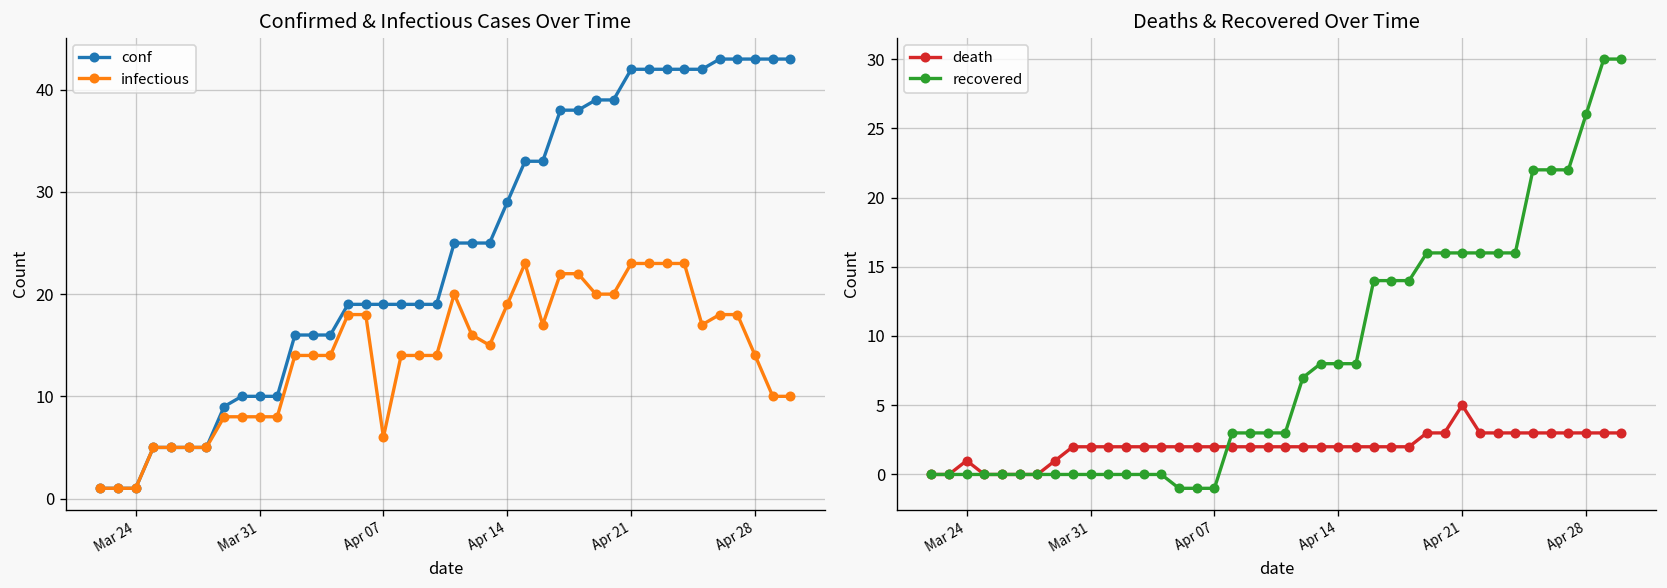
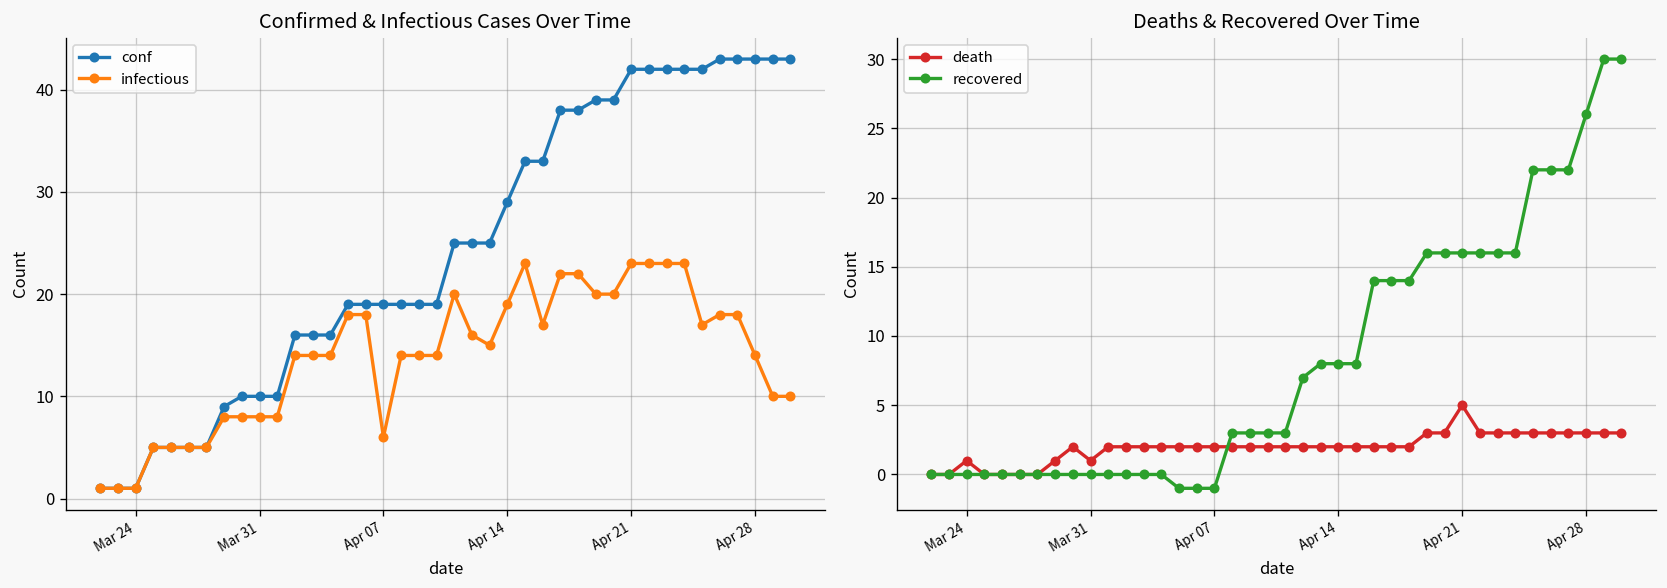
  {
    "Confirmed & Infectious Cases Over Time": {
      "conf": {
        "Mar 31": 10,
        "Apr 07": 19,
        "Apr 14": 29,
        "Apr 21": 42,
        "Apr 28": 43
      },
      "infectious": {
        "Mar 31": 8,
        "Apr 07": 6,
        "Apr 14": 19,
        "Apr 21": 23,
        "Apr 28": 14
      }
    },
    "Deaths & Recovered Over Time": {
      "death": {
        "Mar 24": 1,
-       "Mar 31": 2,
+       "Mar 31": 1,
        "Apr 07": 2,
        "Apr 14": 2,
        "Apr 21": 5,
        "Apr 28": 3
      },
      "recovered": {
        "Mar 24": 0,
        "Mar 31": 0,
        "Apr 07": -1,
        "Apr 14": 8,
        "Apr 21": 16,
        "Apr 28": 26
      }
    }
  }
